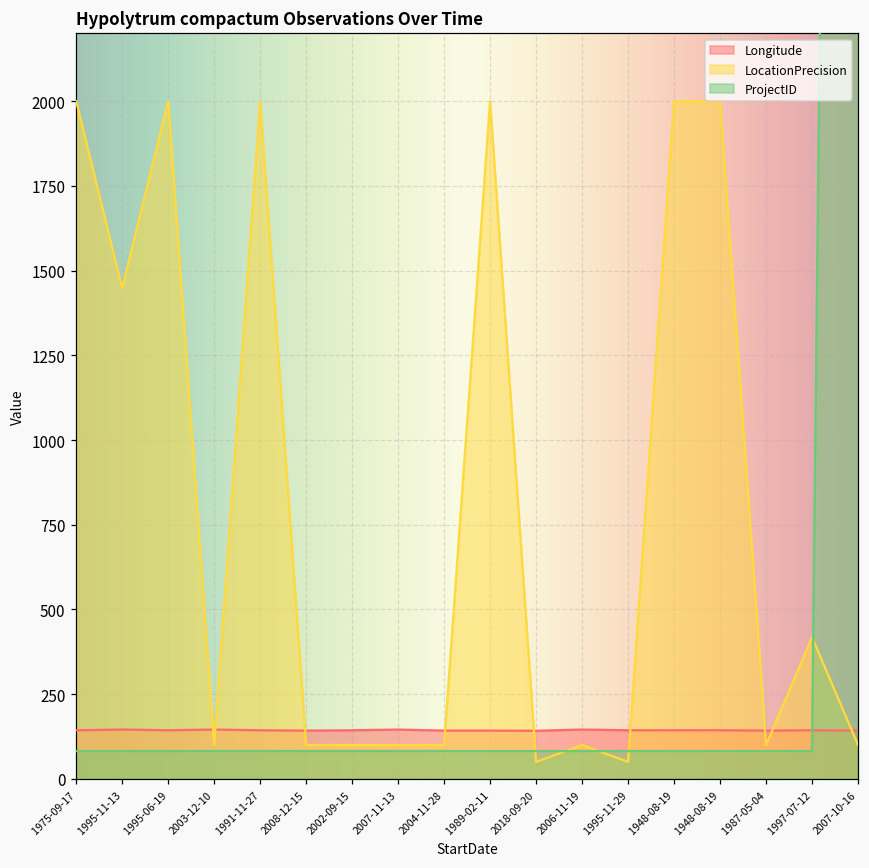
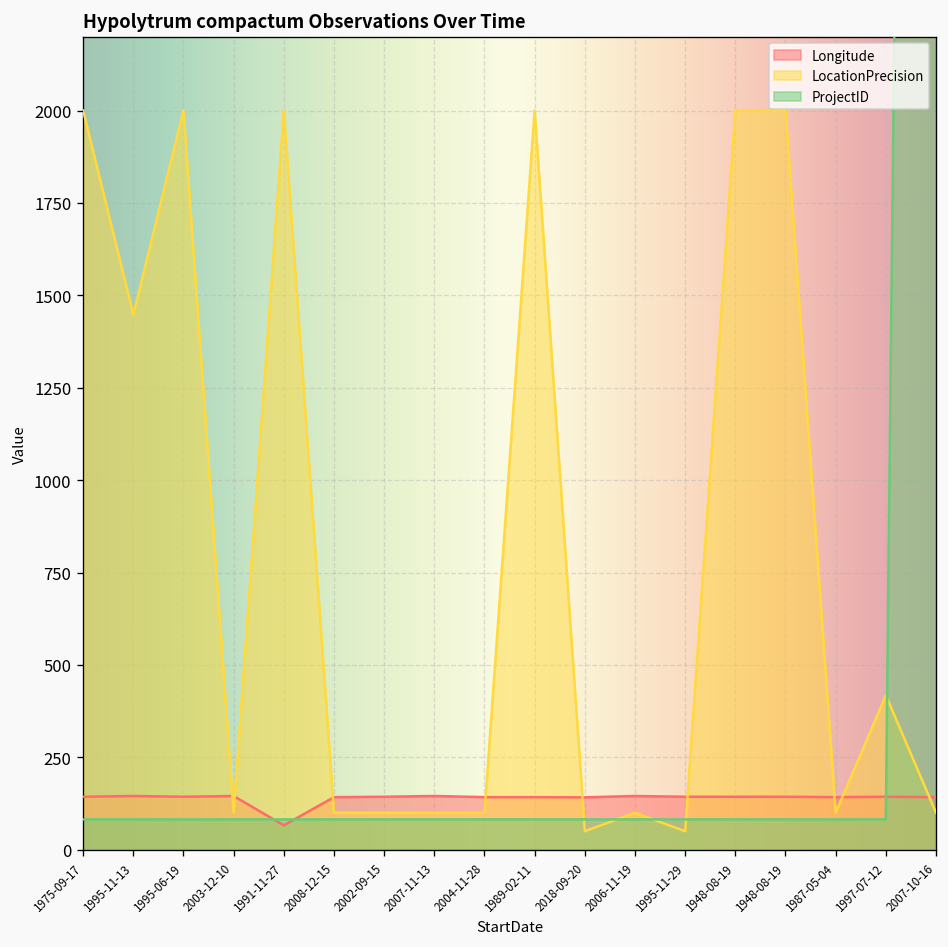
  {
    "Longitude": {
      "1975-09-17": 140,
      "1995-11-13": 150,
      "1995-06-19": 140,
      "2003-12-10": 150,
-     "1991-11-27": 140,
+     "1991-11-27": 70,
      "2008-12-15": 140,
      "2002-09-15": 140,
      "2007-11-13": 150,
      "2004-11-28": 140,
      "1989-02-11": 140,
      "2018-09-20": 140,
      "2006-11-19": 150,
      "1995-11-29": 140,
      "1987-05-04": 140,
      "1997-07-12": 140,
      "2007-10-16": 140
    },
    "LocationPrecision": {
      "1975-09-17": 2000,
      "1995-11-13": 1450,
      "1995-06-19": 2000,
      "2003-12-10": 100,
      "1991-11-27": 2000,
      "2008-12-15": 100,
      "2002-09-15": 100,
      "2007-11-13": 100,
      "2004-11-28": 100,
      "1989-02-11": 2000,
      "2018-09-20": 50,
      "2006-11-19": 100,
      "1995-11-29": 50,
      "1987-05-04": 100,
      "1997-07-12": 420,
      "2007-10-16": 100
    },
    "ProjectID": {
      "1975-09-17": 80,
      "1995-11-13": 80,
      "1995-06-19": 80,
      "2003-12-10": 80,
      "1991-11-27": 80,
      "2008-12-15": 80,
      "2002-09-15": 80,
      "2007-11-13": 80,
      "2004-11-28": 80,
      "1989-02-11": 80,
      "2018-09-20": 80,
      "2006-11-19": 80,
      "1995-11-29": 80,
      "1987-05-04": 80,
      "1997-07-12": 80
    }
  }
